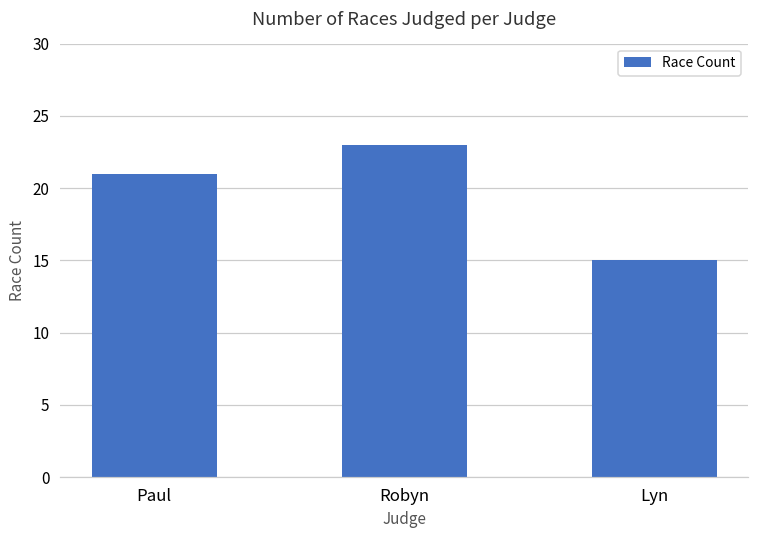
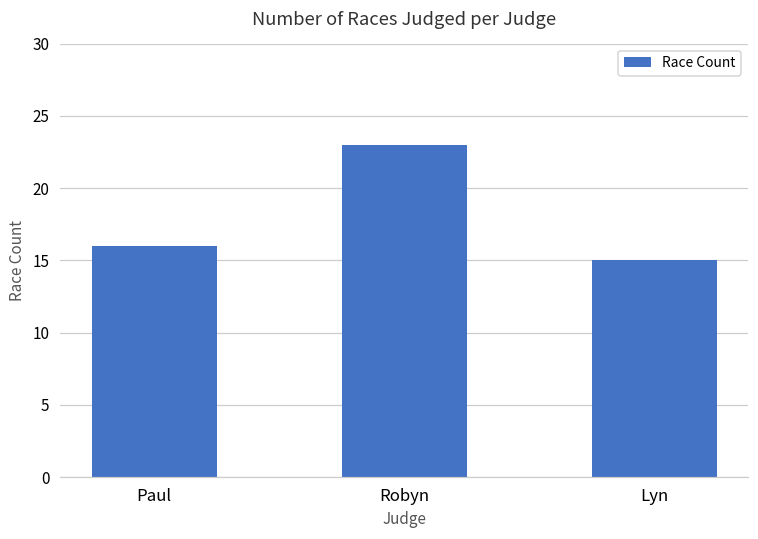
  {
-   "Paul": 21,
+   "Paul": 16,
    "Robyn": 23,
    "Lyn": 15
  }
